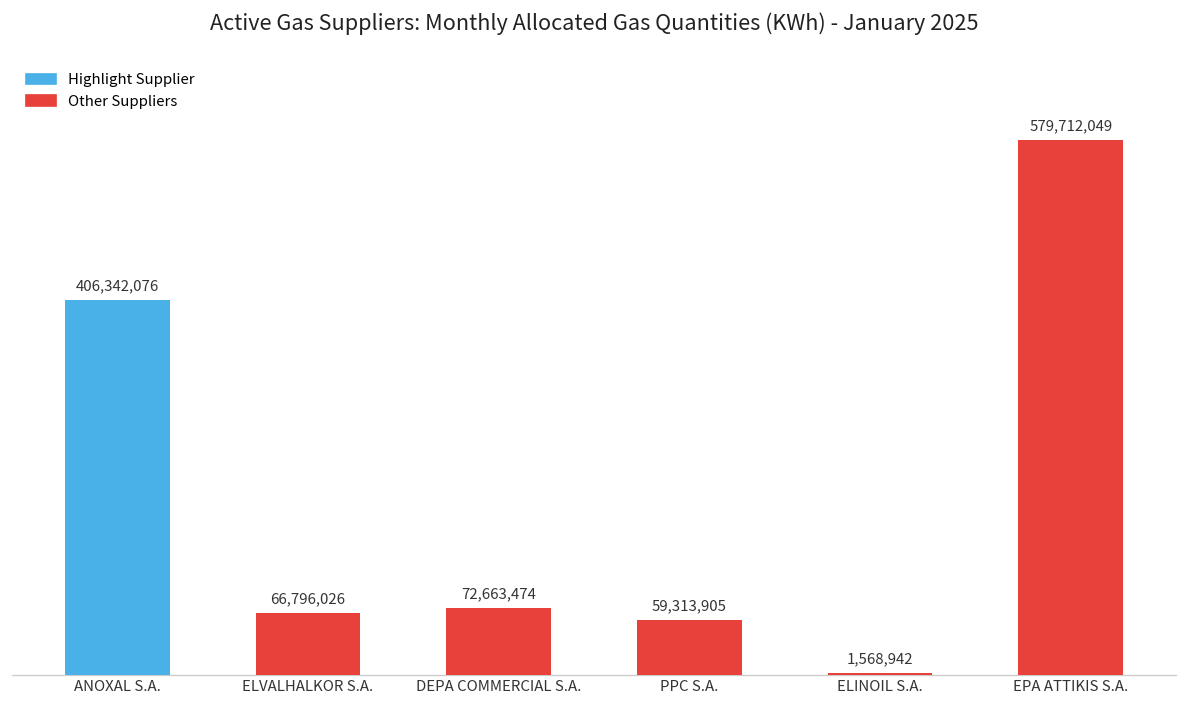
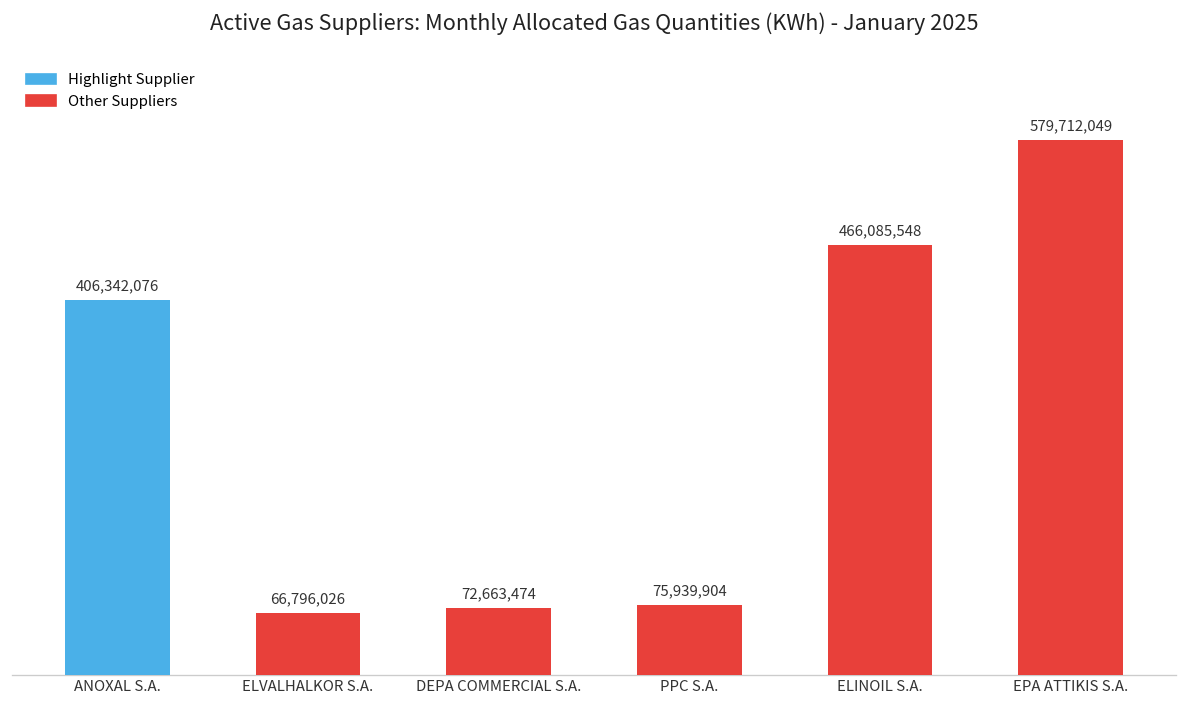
  {
    "ANOXAL S.A.": "406,342,076",
    "ELVALHALKOR S.A.": "66,796,026",
    "DEPA COMMERCIAL S.A.": "72,663,474",
-   "PPC S.A.": "59,313,905",
-   "ELINOIL S.A.": "1,568,942",
+   "PPC S.A.": "75,939,904",
+   "ELINOIL S.A.": "466,085,548",
    "EPA ATTIKIS S.A.": "579,712,049"
  }
